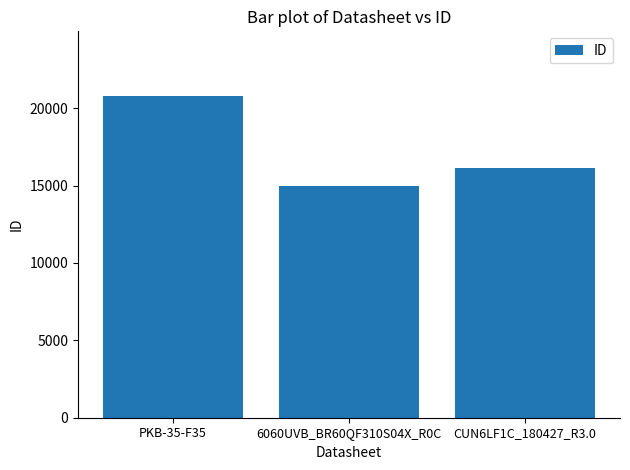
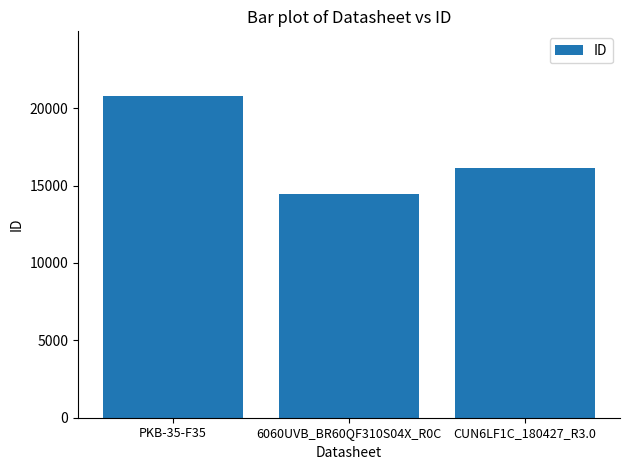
  {
    "PKB-35-F35": 20800,
-   "6060UVB_BR60QF310S04X_R0C": 15000,
+   "6060UVB_BR60QF310S04X_R0C": 14500,
    "CUN6LF1C_180427_R3.0": 16100
  }
